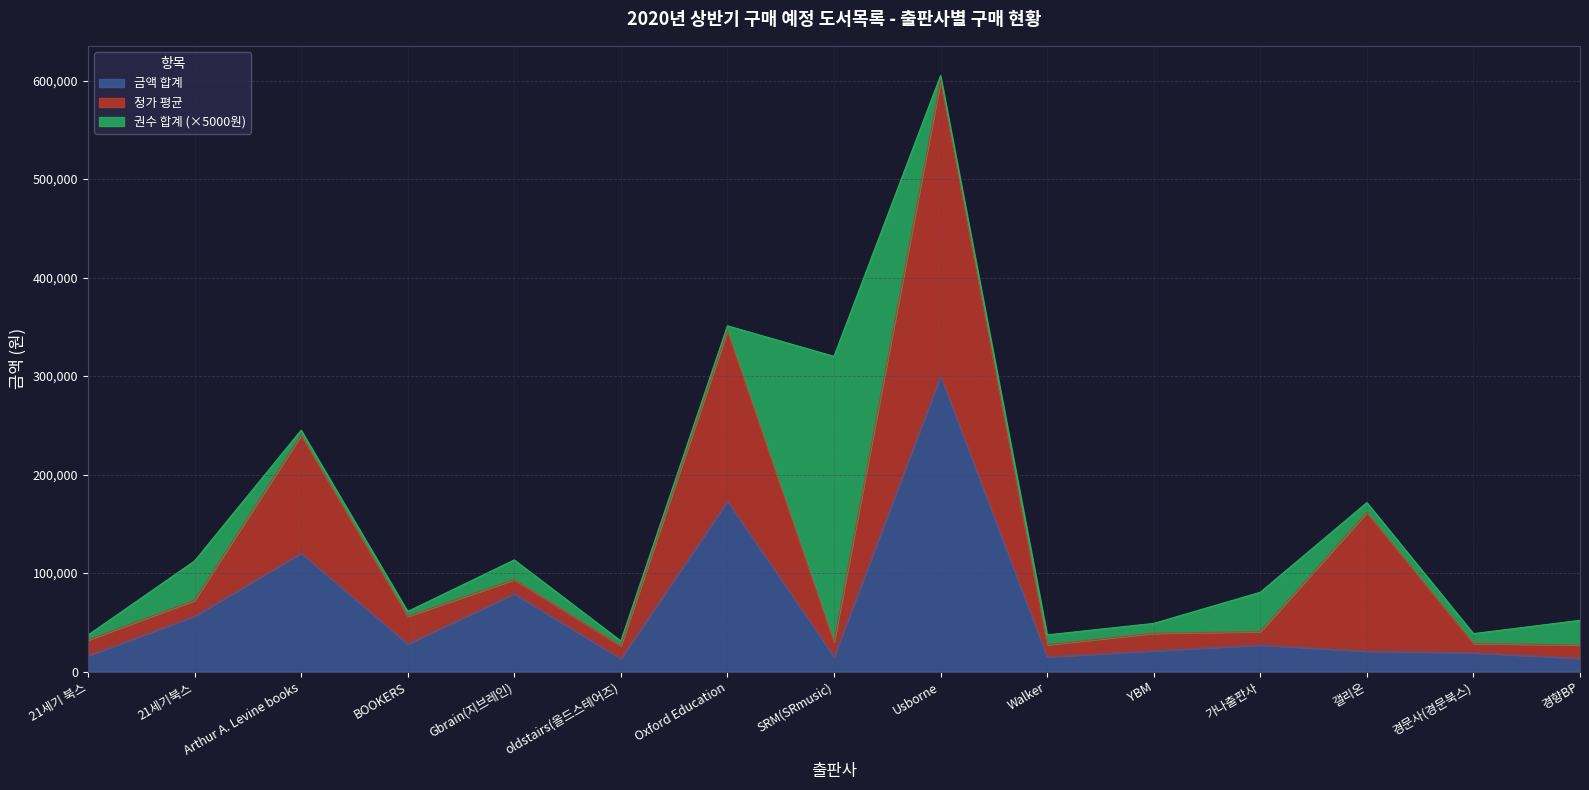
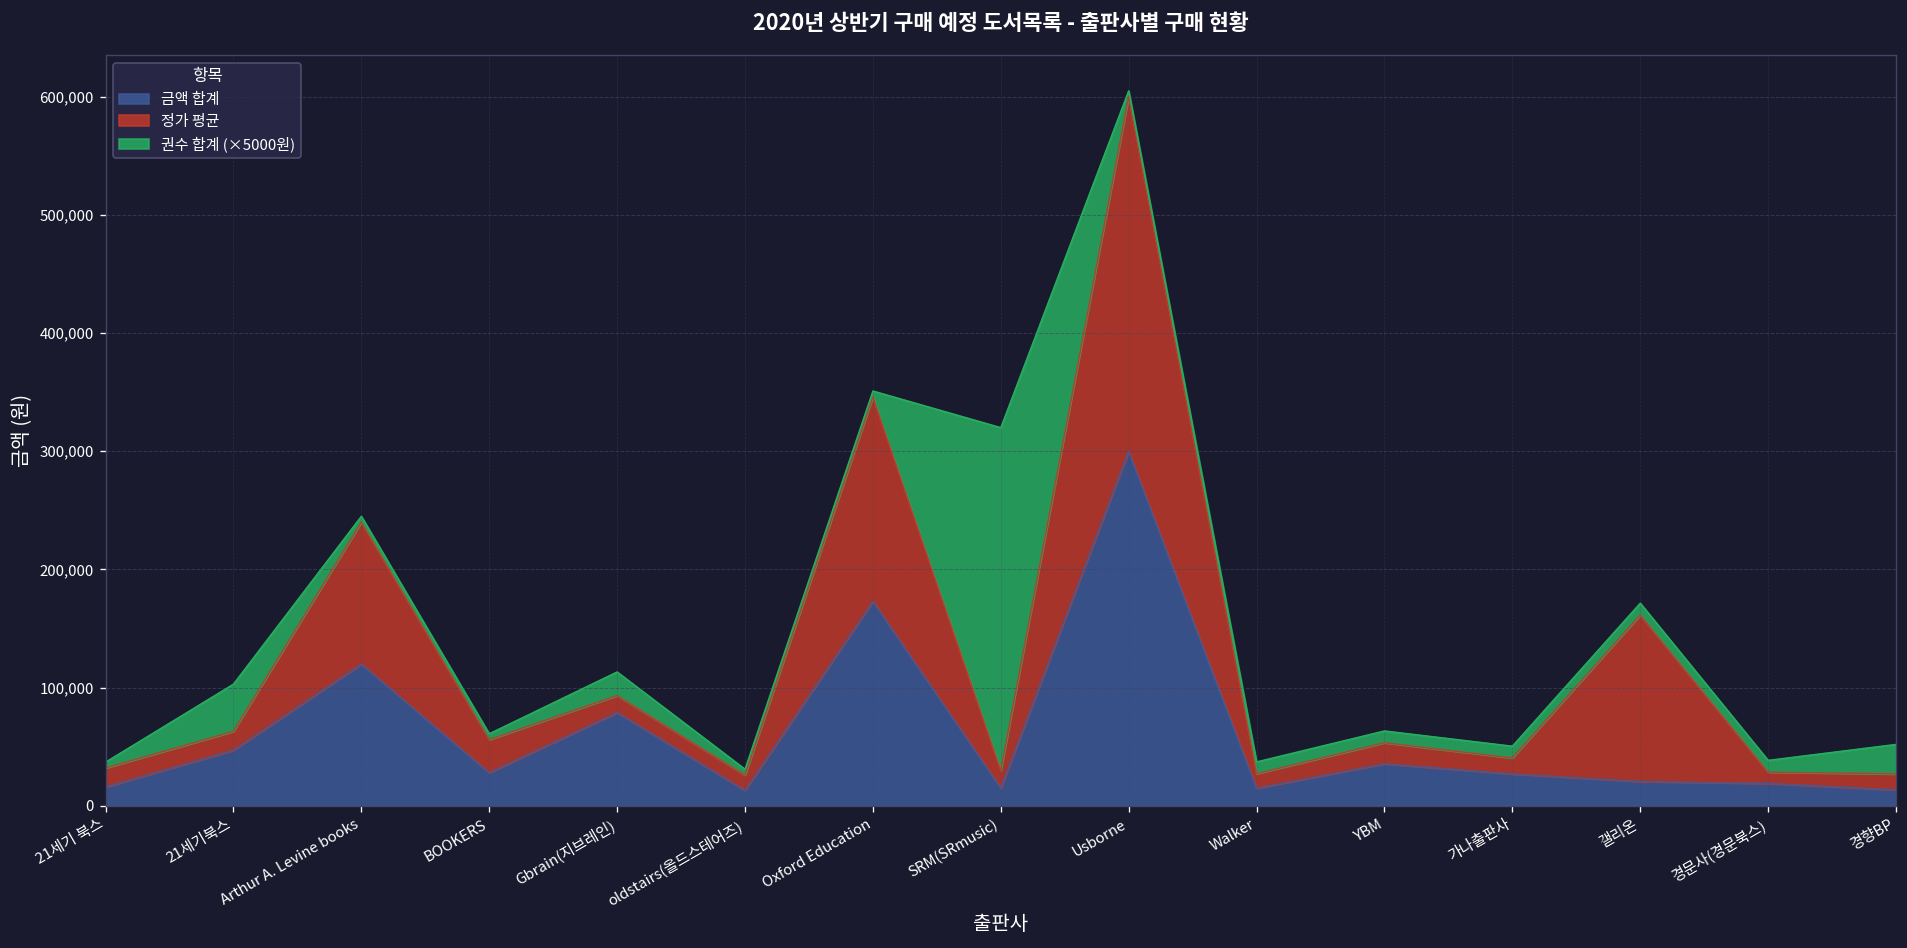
  {
    "금액 합계": {
      "21세기 북스": "20,000",
-     "21세기북스": "60,000",
+     "21세기북스": "50,000",
      "Arthur A. Levine books": "120,000",
      "BOOKERS": "30,000",
      "Gbrain(지브레인)": "80,000",
      "oldstairs(올드스테어즈)": "10,000",
      "Oxford Education": "170,000",
      "SRM(SRmusic)": "20,000",
      "Usborne": "300,000",
      "Walker": "10,000",
-     "YBM": "20,000",
+     "YBM": "40,000",
      "가나출판사": "30,000",
      "갤리온": "20,000",
      "경문사(경문북스)": "20,000",
      "경향BP": "10,000"
    },
    "정가 평균": {
      "21세기 북스": "20,000",
      "21세기북스": "20,000",
      "Arthur A. Levine books": "120,000",
      "BOOKERS": "30,000",
      "Gbrain(지브레인)": "10,000",
      "oldstairs(올드스테어즈)": "10,000",
      "Oxford Education": "170,000",
      "SRM(SRmusic)": "20,000",
      "Usborne": "300,000",
      "Walker": "10,000",
      "YBM": "20,000",
      "가나출판사": "10,000",
      "갤리온": "140,000",
      "경문사(경문북스)": "10,000",
      "경향BP": "10,000"
    },
    "권수 합계 (×5000원)": {
      "21세기 북스": "10,000",
      "21세기북스": "40,000",
      "Arthur A. Levine books": "10,000",
      "BOOKERS": "10,000",
      "Gbrain(지브레인)": "20,000",
      "oldstairs(올드스테어즈)": "10,000",
      "Oxford Education": "10,000",
      "SRM(SRmusic)": "290,000",
      "Usborne": "10,000",
      "Walker": "10,000",
      "YBM": "10,000",
-     "가나출판사": "40,000",
+     "가나출판사": "10,000",
      "갤리온": "10,000",
      "경문사(경문북스)": "10,000",
      "경향BP": "30,000"
    }
  }
